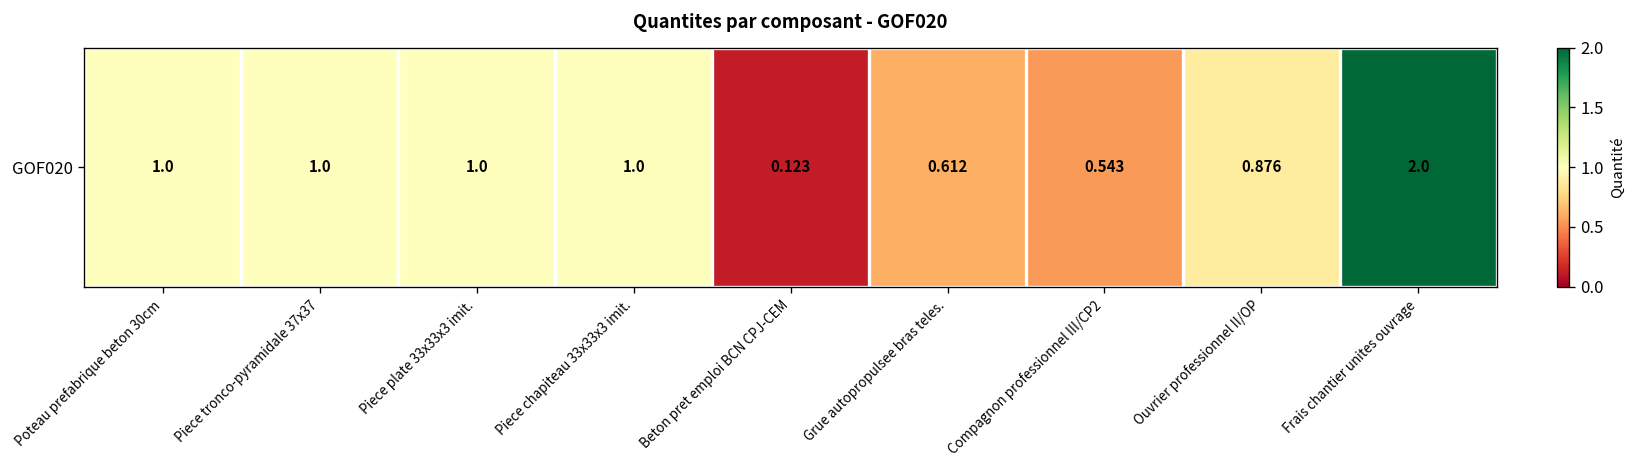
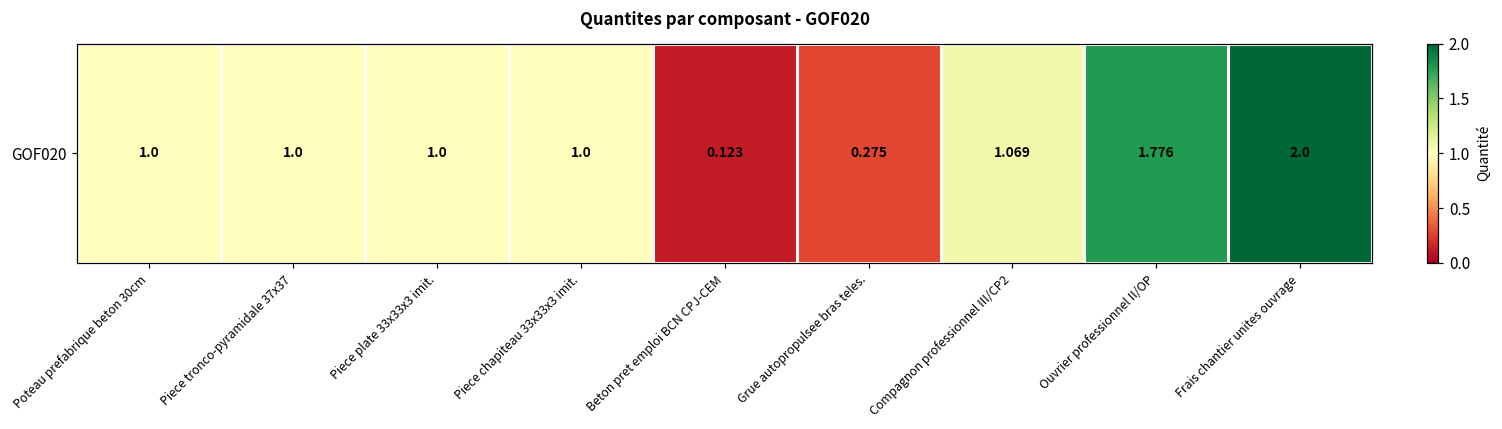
  {
    "GOF020": {
      "Poteau prefabrique beton 30cm": 1.0,
      "Piece tronco-pyramidale 37x37": 1.0,
      "Piece plate 33x33x3 imit.": 1.0,
      "Piece chapiteau 33x33x3 imit.": 1.0,
      "Beton pret emploi BCN CPJ-CEM": 0.123,
-     "Grue autopropulsee bras teles.": 0.612,
-     "Compagnon professionnel III/CP2": 0.543,
-     "Ouvrier professionnel II/OP": 0.876,
+     "Grue autopropulsee bras teles.": 0.275,
+     "Compagnon professionnel III/CP2": 1.069,
+     "Ouvrier professionnel II/OP": 1.776,
      "Frais chantier unites ouvrage": 2.0
    }
  }
